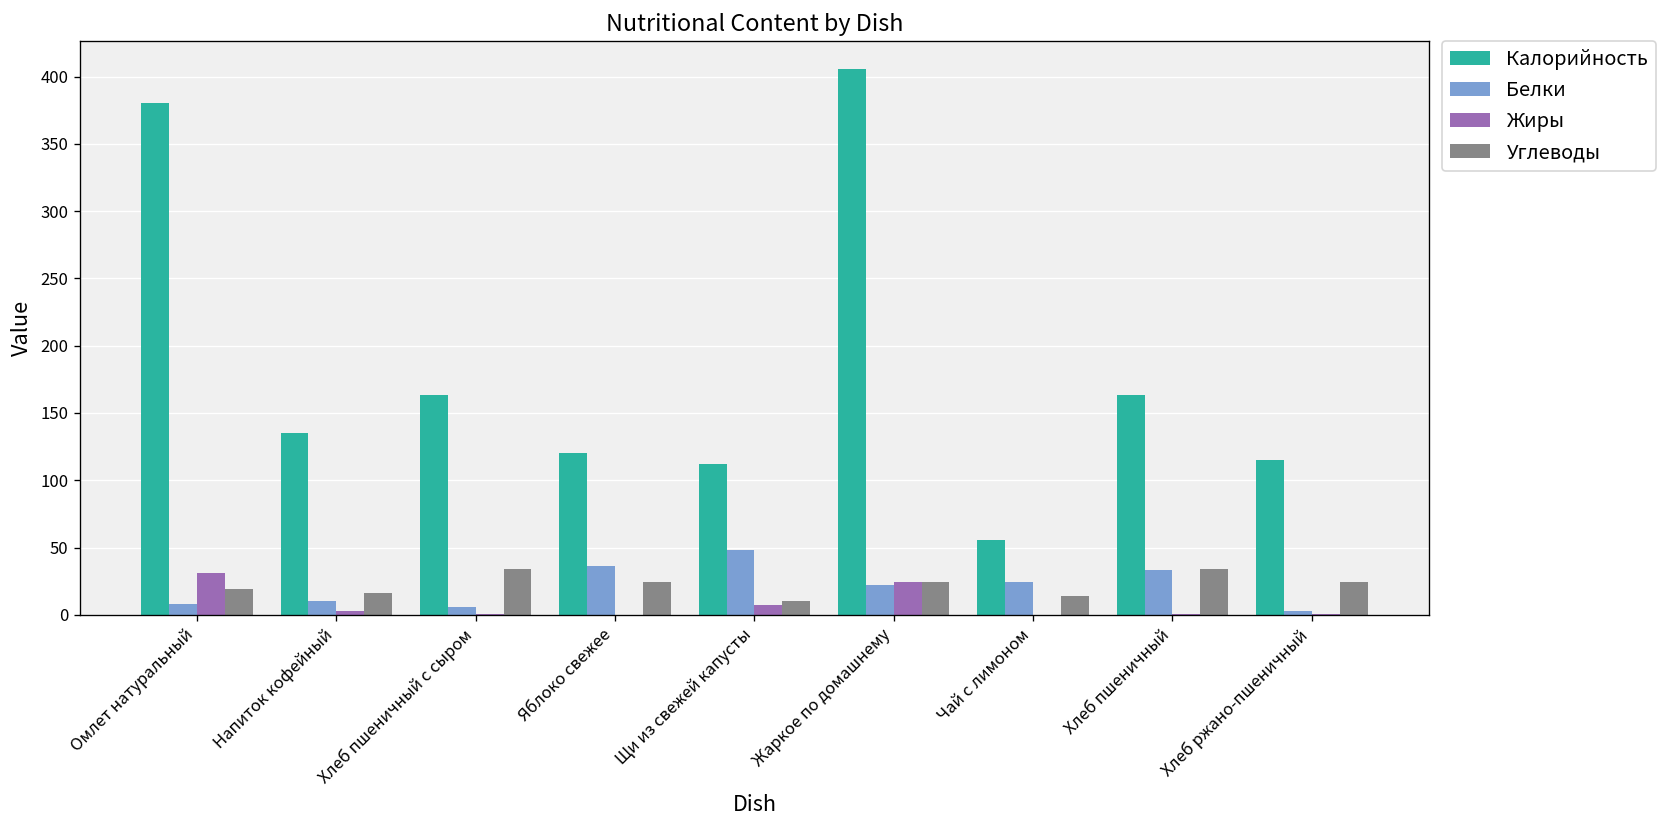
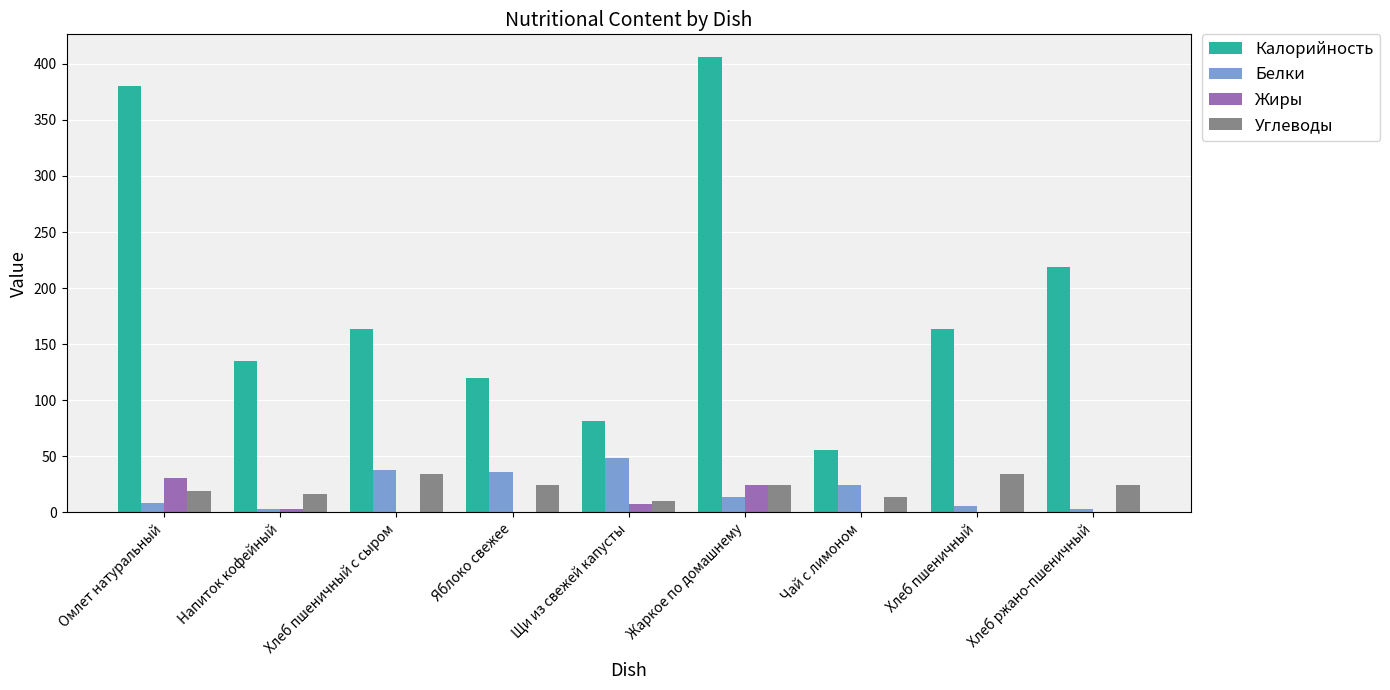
  {
    "Калорийность": {
      "Омлет натуральный": 380,
      "Напиток кофейный": 135,
      "Хлеб пшеничный с сыром": 164,
      "Яблоко свежее": 120,
-     "Щи из свежей капусты": 112,
+     "Щи из свежей капусты": 81,
      "Жаркое по домашнему": 406,
      "Чай с лимоном": 56,
      "Хлеб пшеничный": 164,
-     "Хлеб ржано-пшеничный": 115
+     "Хлеб ржано-пшеничный": 219
    },
    "Белки": {
      "Омлет натуральный": 8,
-     "Напиток кофейный": 10,
-     "Хлеб пшеничный с сыром": 6,
+     "Напиток кофейный": 3,
+     "Хлеб пшеничный с сыром": 38,
      "Яблоко свежее": 36,
      "Щи из свежей капусты": 48,
-     "Жаркое по домашнему": 23,
+     "Жаркое по домашнему": 14,
      "Чай с лимоном": 24,
-     "Хлеб пшеничный": 34,
+     "Хлеб пшеничный": 6,
      "Хлеб ржано-пшеничный": 3
    }
  }
